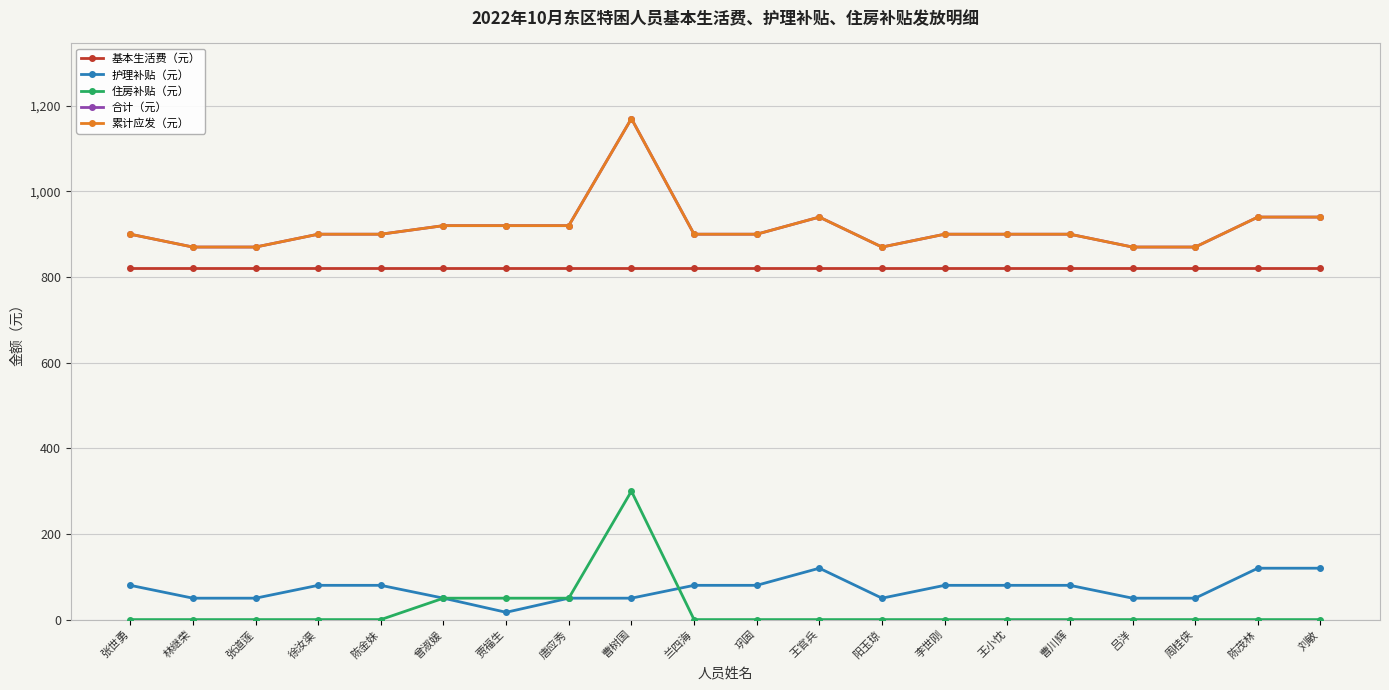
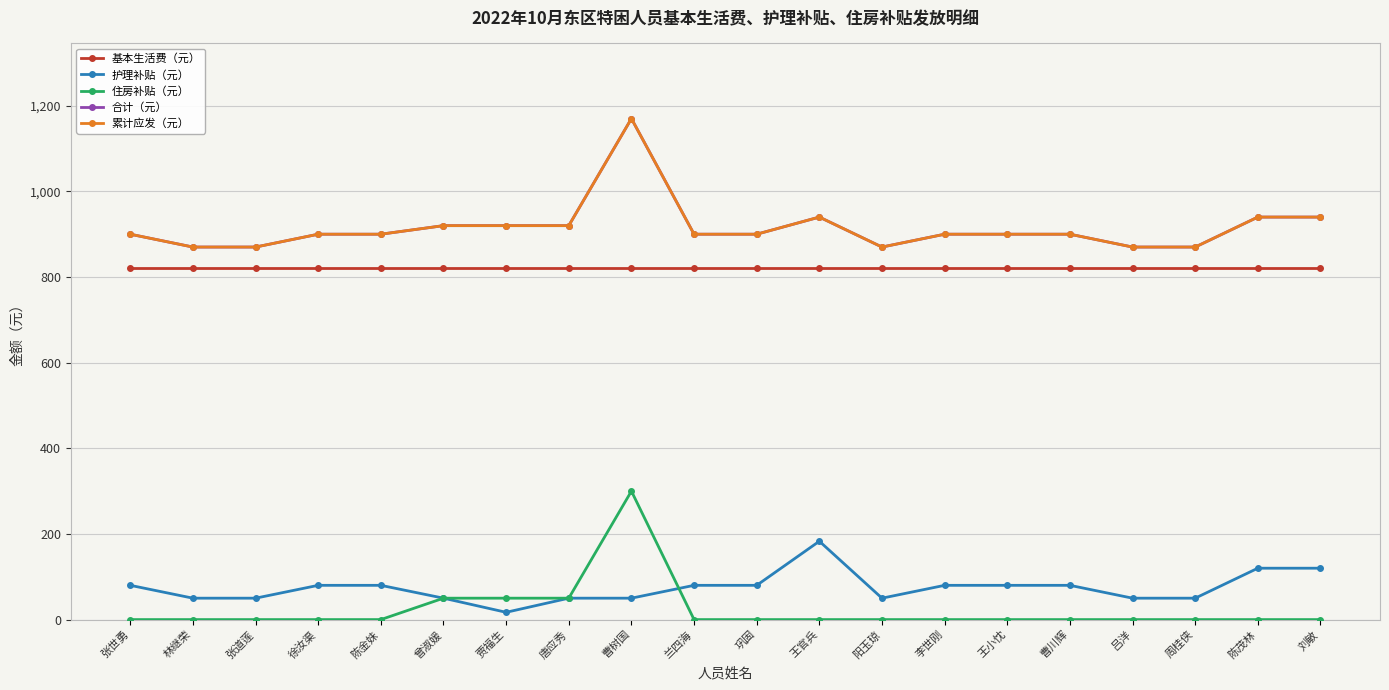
  {
    "基本生活费（元）": {
      "张世勇": "820",
      "林继荣": "820",
      "张道莲": "820",
      "徐汝渠": "820",
      "陈金妹": "820",
      "曾淑媛": "820",
      "贾福生": "820",
      "唐应秀": "820",
      "曹树国": "820",
      "兰四海": "820",
      "巩固": "820",
      "王官兵": "820",
      "阳玉琼": "820",
      "李世刚": "820",
      "王小忱": "820",
      "曹川辉": "820",
      "吕洋": "820",
      "周桂侠": "820",
      "陈茂林": "820",
      "刘敏": "820"
    },
    "护理补贴（元）": {
      "张世勇": "80",
      "林继荣": "50",
      "张道莲": "50",
      "徐汝渠": "80",
      "陈金妹": "80",
      "贾福生": "20",
      "曹树国": "50",
      "兰四海": "80",
      "巩固": "80",
-     "王官兵": "120",
+     "王官兵": "180",
      "阳玉琼": "50",
      "李世刚": "80",
      "王小忱": "80",
      "曹川辉": "80",
      "吕洋": "50",
      "周桂侠": "50",
      "陈茂林": "120",
      "刘敏": "120"
    },
    "住房补贴（元）": {
      "张世勇": "0",
      "林继荣": "0",
      "张道莲": "0",
      "徐汝渠": "0",
      "陈金妹": "0",
      "贾福生": "50",
      "曹树国": "300",
      "兰四海": "0",
      "巩固": "0",
      "王官兵": "0",
      "阳玉琼": "0",
      "李世刚": "0",
      "王小忱": "0",
      "曹川辉": "0",
      "吕洋": "0",
      "周桂侠": "0",
      "陈茂林": "0",
      "刘敏": "0"
    },
    "累计应发（元）": {
      "张世勇": "900",
      "林继荣": "870",
      "张道莲": "870",
      "徐汝渠": "900",
      "陈金妹": "900",
      "曾淑媛": "920",
      "贾福生": "920",
      "唐应秀": "920",
      "曹树国": "1,170",
      "兰四海": "900",
      "巩固": "900",
      "王官兵": "940",
      "阳玉琼": "870",
      "李世刚": "900",
      "王小忱": "900",
      "曹川辉": "900",
      "吕洋": "870",
      "周桂侠": "870",
      "陈茂林": "940",
      "刘敏": "940"
    }
  }
